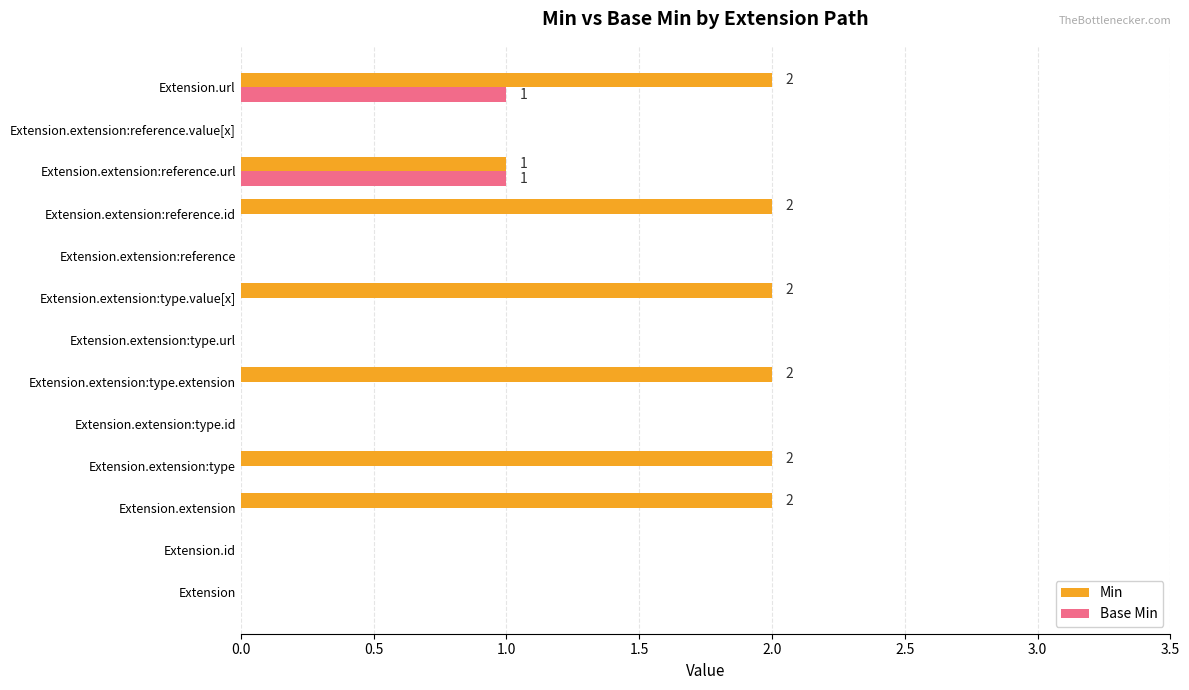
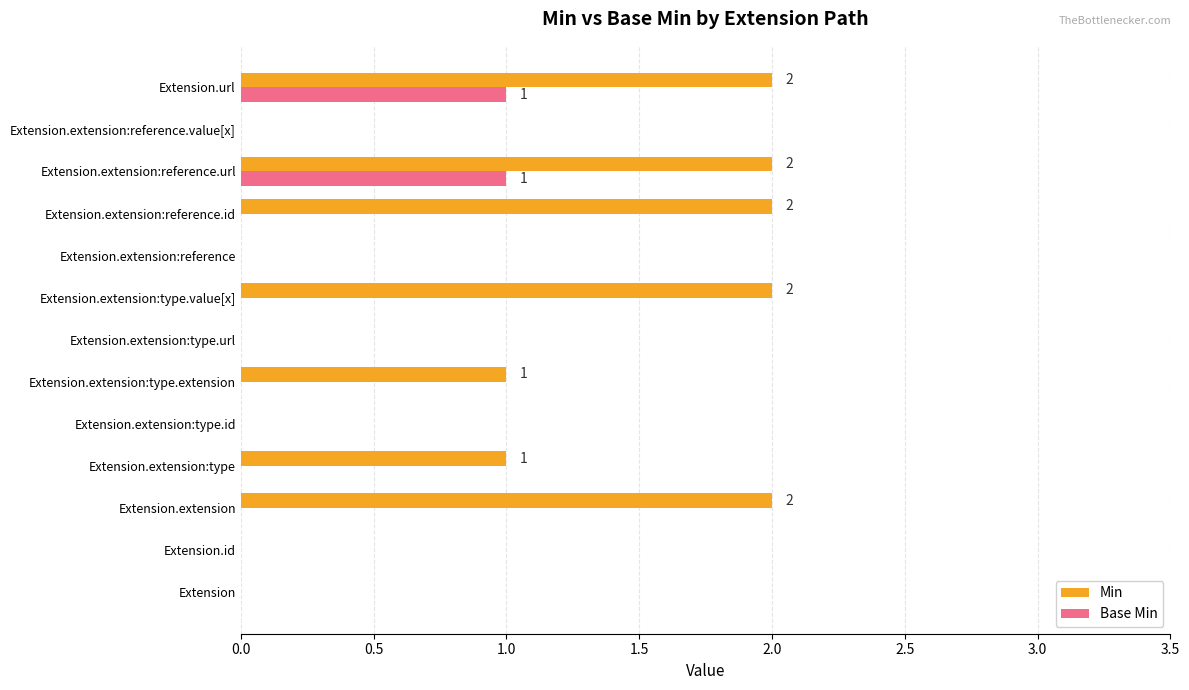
  {
    "Min": {
      "Extension.url": 2,
-     "Extension.extension:reference.url": 1,
+     "Extension.extension:reference.url": 2,
      "Extension.extension:reference.id": 2,
      "Extension.extension:type.value[x]": 2,
-     "Extension.extension:type.extension": 2,
-     "Extension.extension:type": 2,
+     "Extension.extension:type.extension": 1,
+     "Extension.extension:type": 1,
      "Extension.extension": 2
    },
    "Base Min": {
      "Extension.url": 1,
      "Extension.extension:reference.url": 1
    }
  }
